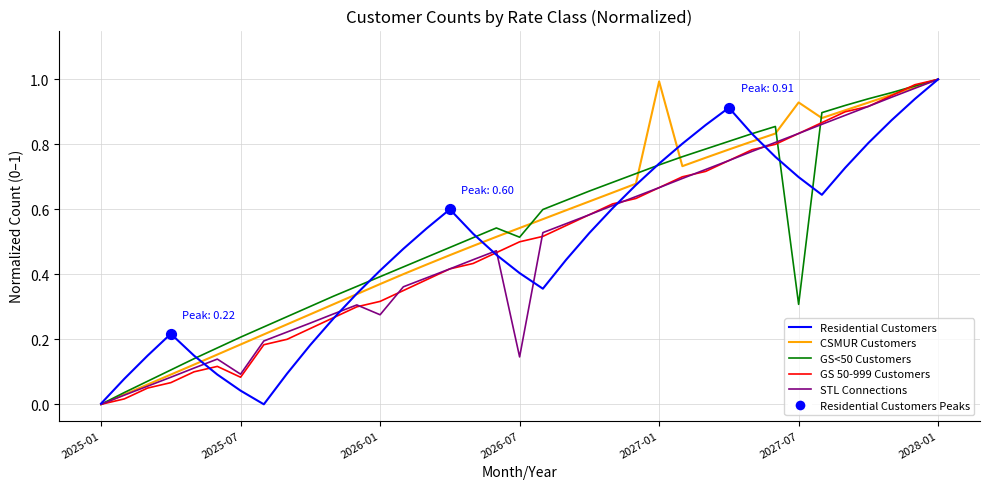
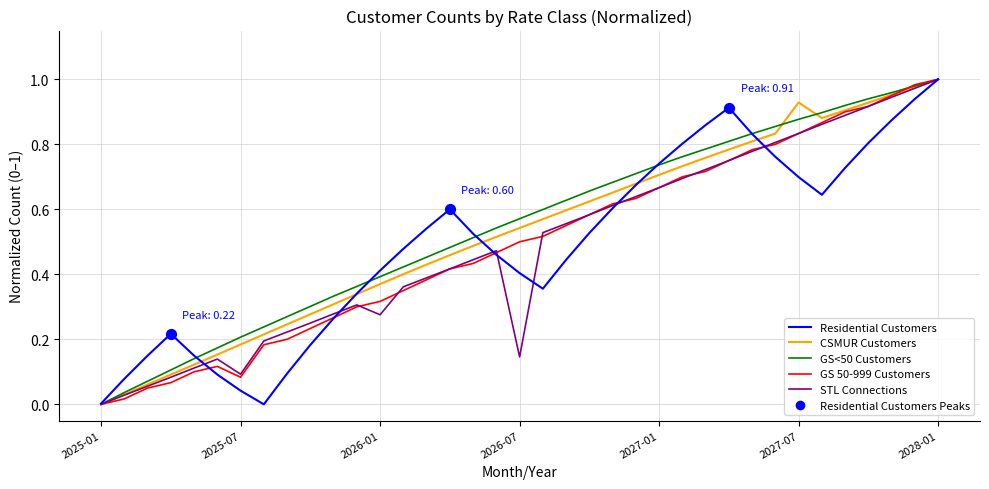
  {
    "CSMUR Customers": {
      "2025-07": 0.18,
      "2026-01": 0.37,
      "2026-07": 0.54,
-     "2027-01": 0.99
+     "2027-01": 0.71
    },
    "GS<50 Customers": {
      "2026-01": 0.39,
-     "2026-07": 0.51,
-     "2027-07": 0.31
+     "2026-07": 0.57,
+     "2027-07": 0.88
    },
    "GS 50-999 Customers": {
      "2025-07": 0.08,
      "2026-01": 0.32,
      "2026-07": 0.50
    },
    "STL Connections": {
      "2025-07": 0.09,
      "2026-01": 0.28,
      "2026-07": 0.15
    }
  }
